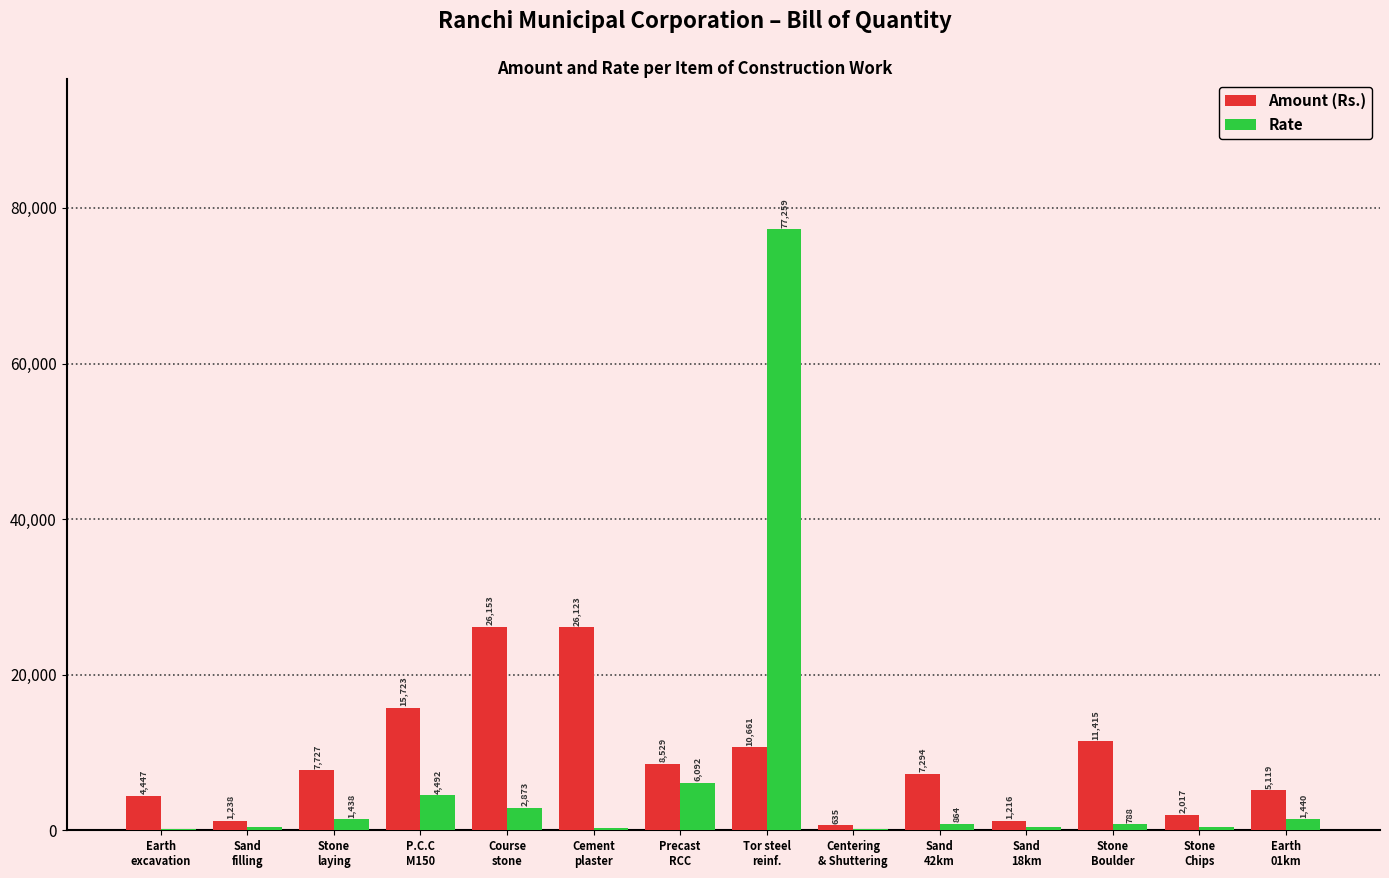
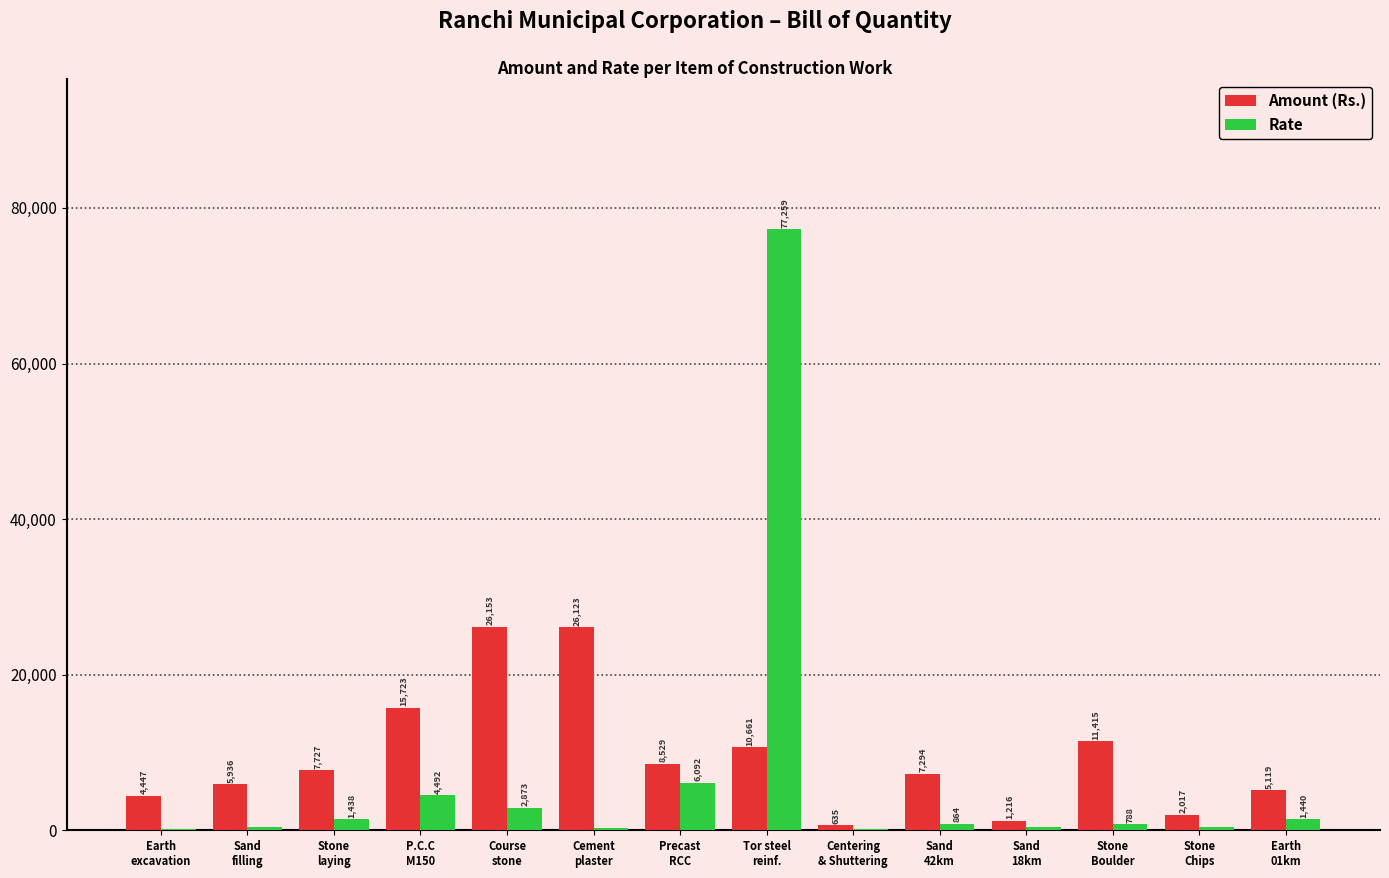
  {
    "Amount (Rs.)": {
-     "Sand filling": "1,238",
+     "Sand filling": "5,936",
      "Stone laying": "7,727",
      "P.C.C M150": "15,723",
      "Course stone": "26,153",
      "Cement plaster": "26,123",
      "Centering & Shuttering": "635",
      "Sand 42km": "7,294",
      "Stone Boulder": "11,415",
      "Stone Chips": "2,017"
    },
    "Rate": {
      "P.C.C M150": "4,492",
      "Sand 42km": "864",
      "Earth 01km": "1,440"
    }
  }
